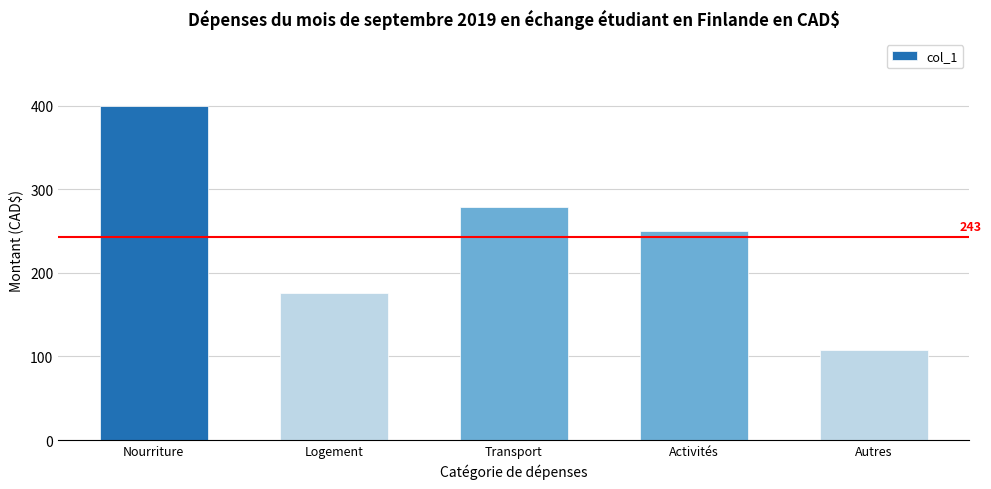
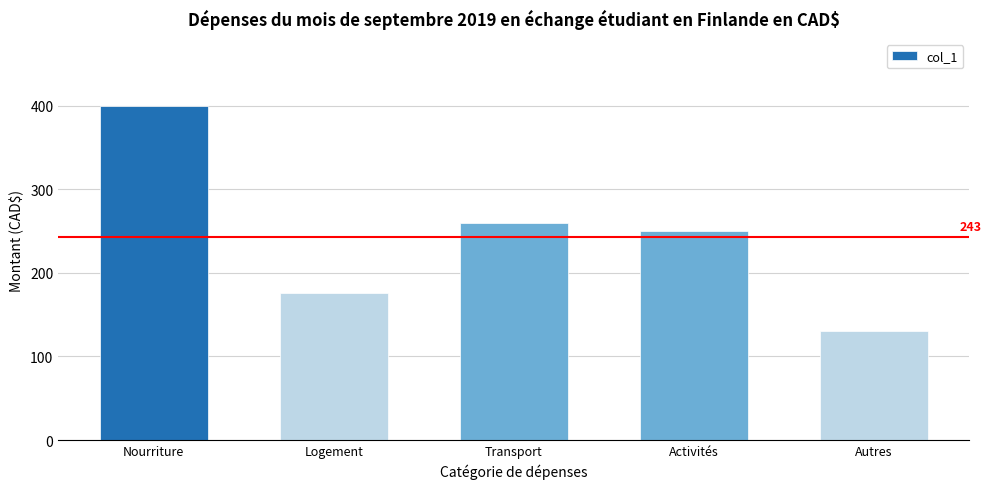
  {
    "Nourriture": 400,
    "Logement": 180,
-   "Transport": 280,
+   "Transport": 260,
    "Activités": 250,
-   "Autres": 110
+   "Autres": 130
  }
